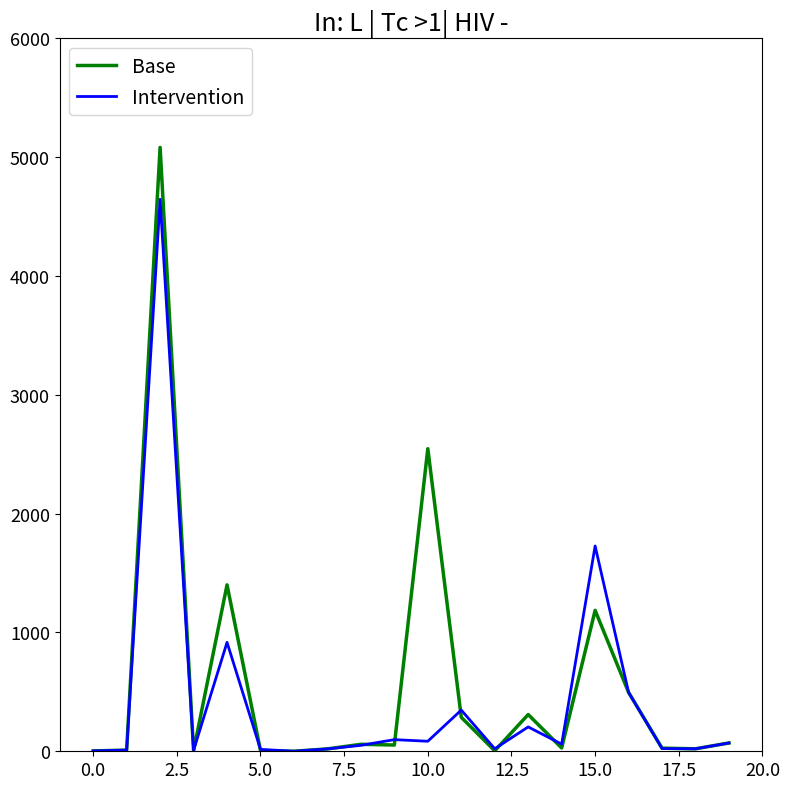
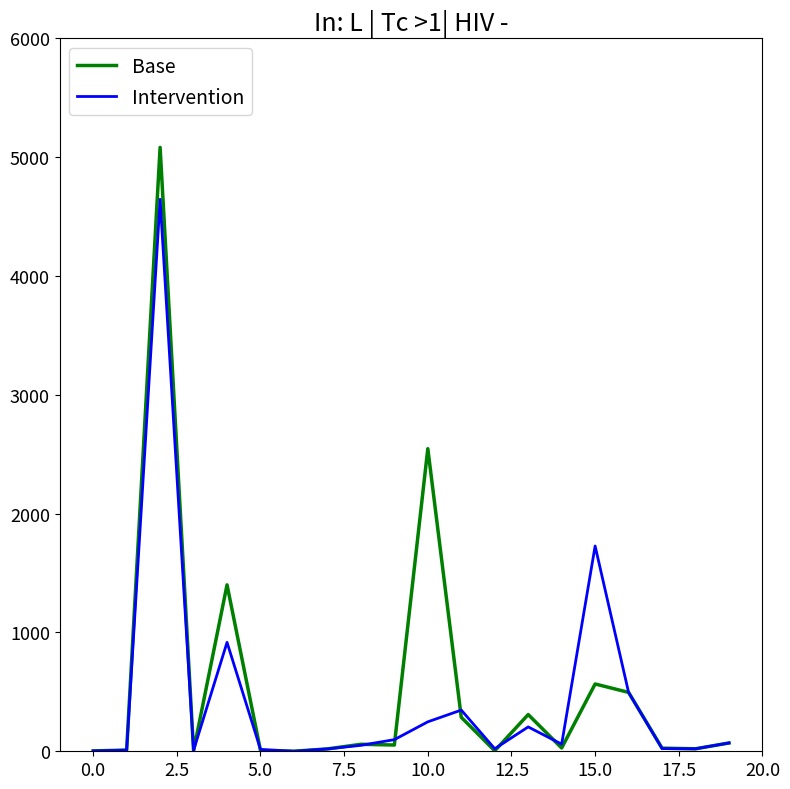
  {
    "Base": {
      "10.0": 2550,
-     "15.0": 1190
+     "15.0": 570
    },
    "Intervention": {
-     "10.0": 80,
+     "10.0": 250,
      "15.0": 1730
    }
  }
